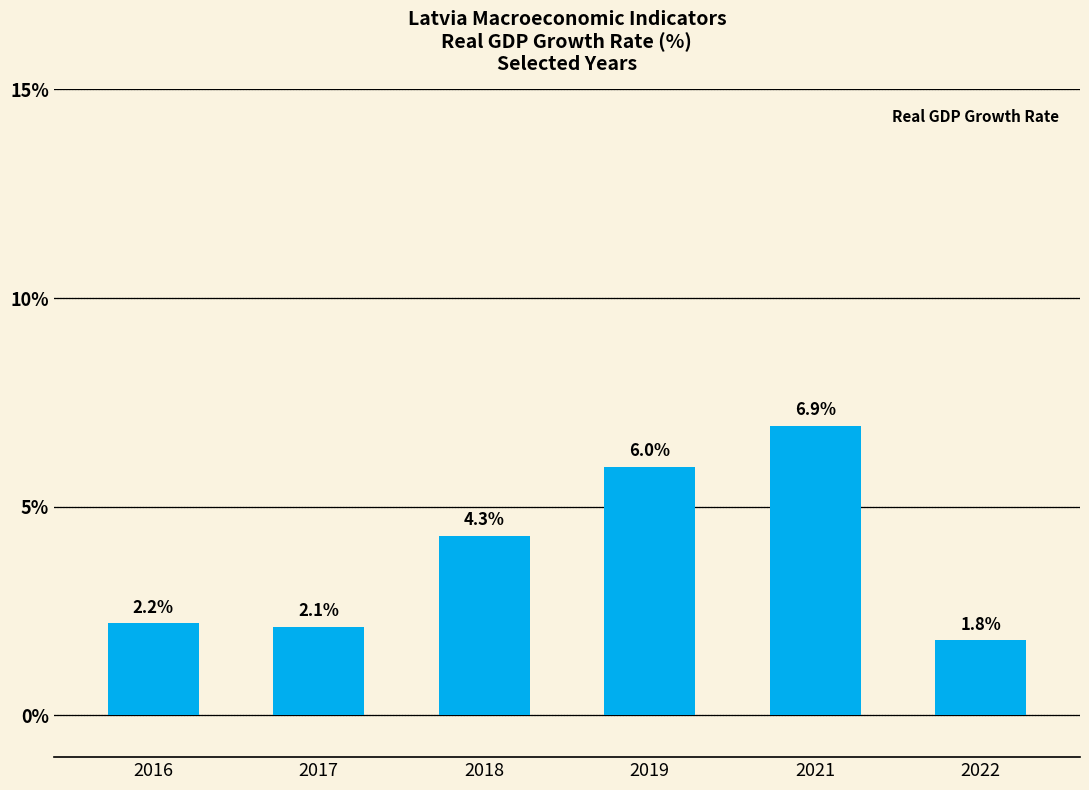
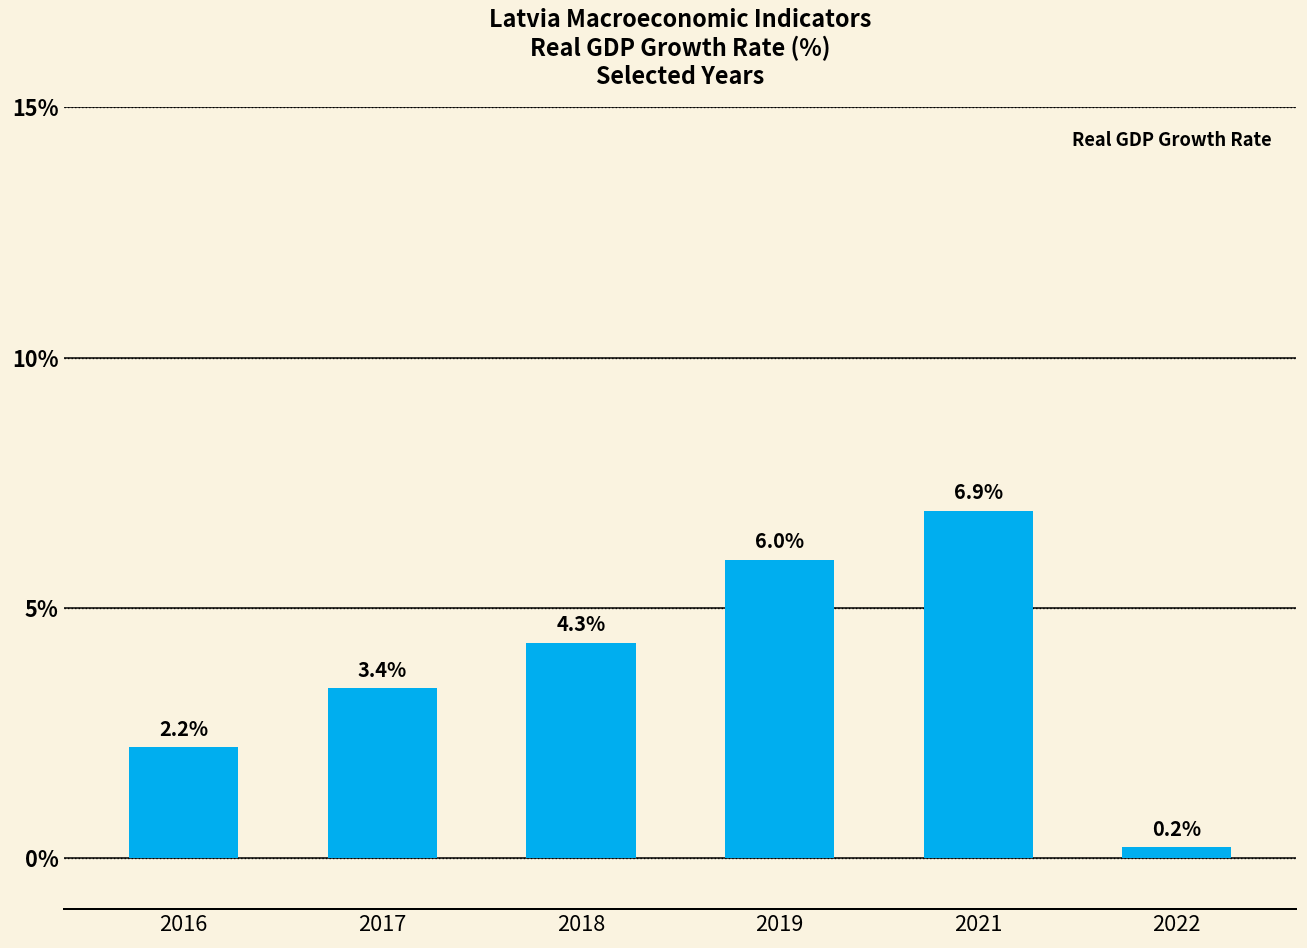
  {
    "2016": "2.2%",
-   "2017": "2.1%",
+   "2017": "3.4%",
    "2018": "4.3%",
    "2019": "6.0%",
    "2021": "6.9%",
-   "2022": "1.8%"
+   "2022": "0.2%"
  }
